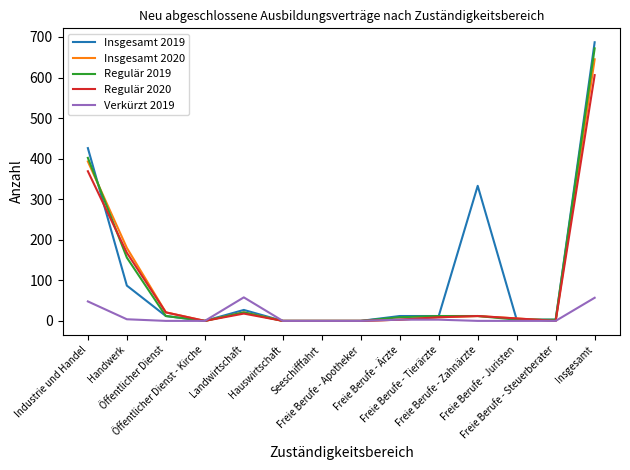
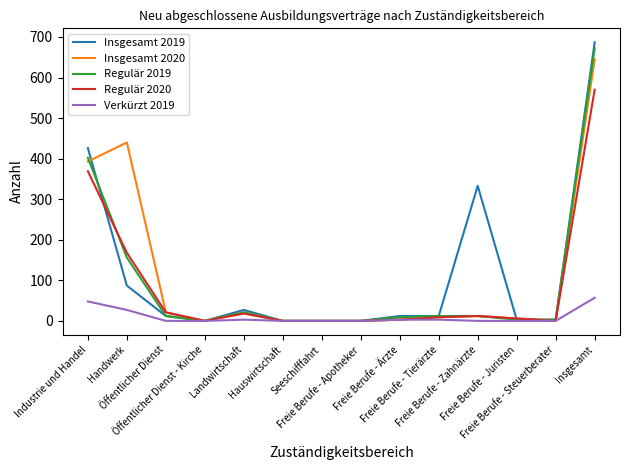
  {
    "Insgesamt 2019": {
      "Industrie und Handel": 430,
      "Handwerk": 90,
      "Freie Berufe - Zahnärzte": 330,
      "Insgesamt": 690
    },
    "Insgesamt 2020": {
      "Industrie und Handel": 390,
-     "Handwerk": 180,
+     "Handwerk": 440,
      "Insgesamt": 650
    },
    "Regulär 2019": {
      "Industrie und Handel": 400,
      "Handwerk": 160,
      "Insgesamt": 670
    },
    "Regulär 2020": {
      "Industrie und Handel": 370,
      "Handwerk": 170,
-     "Insgesamt": 610
+     "Insgesamt": 570
    },
    "Verkürzt 2019": {
      "Industrie und Handel": 50,
-     "Handwerk": 0,
+     "Handwerk": 30,
      "Öffentlicher Dienst": 0,
-     "Landwirtschaft": 60,
+     "Landwirtschaft": 0,
      "Freie Berufe - Zahnärzte": 0,
      "Insgesamt": 60
    }
  }
